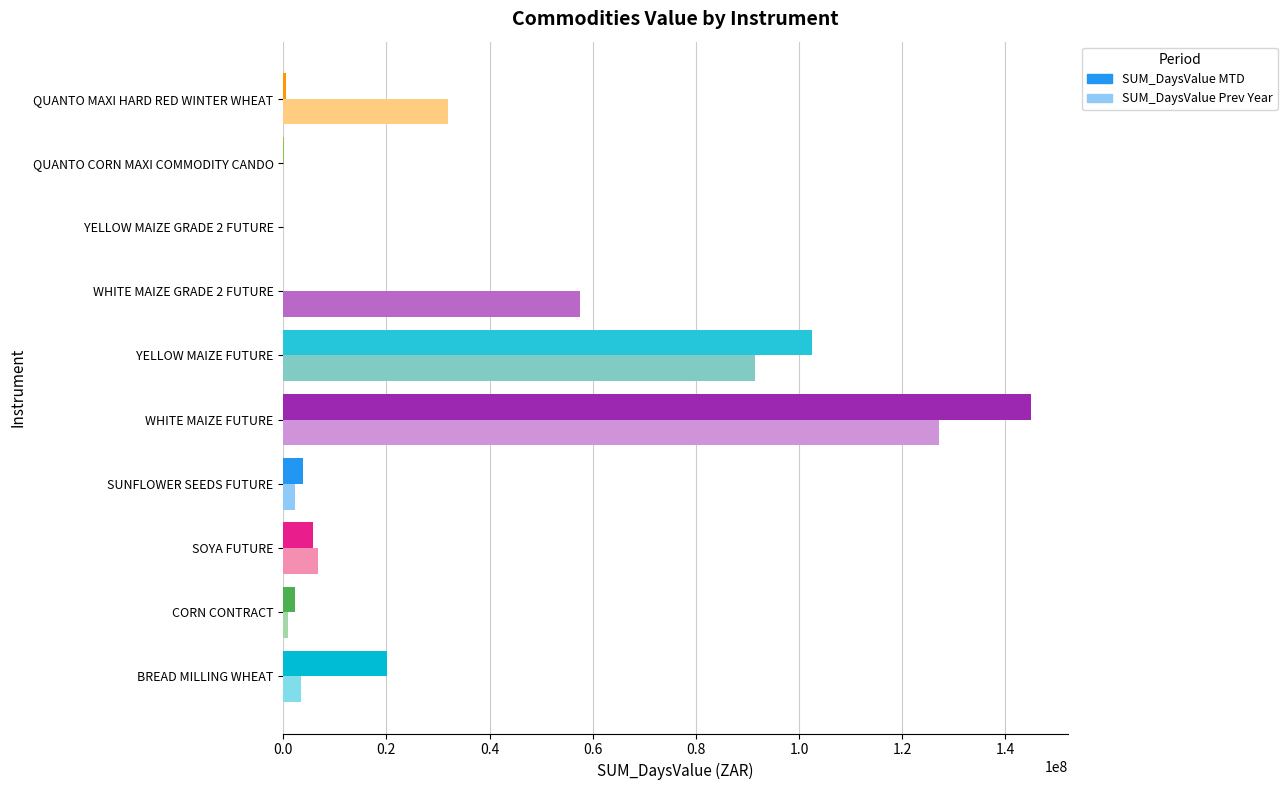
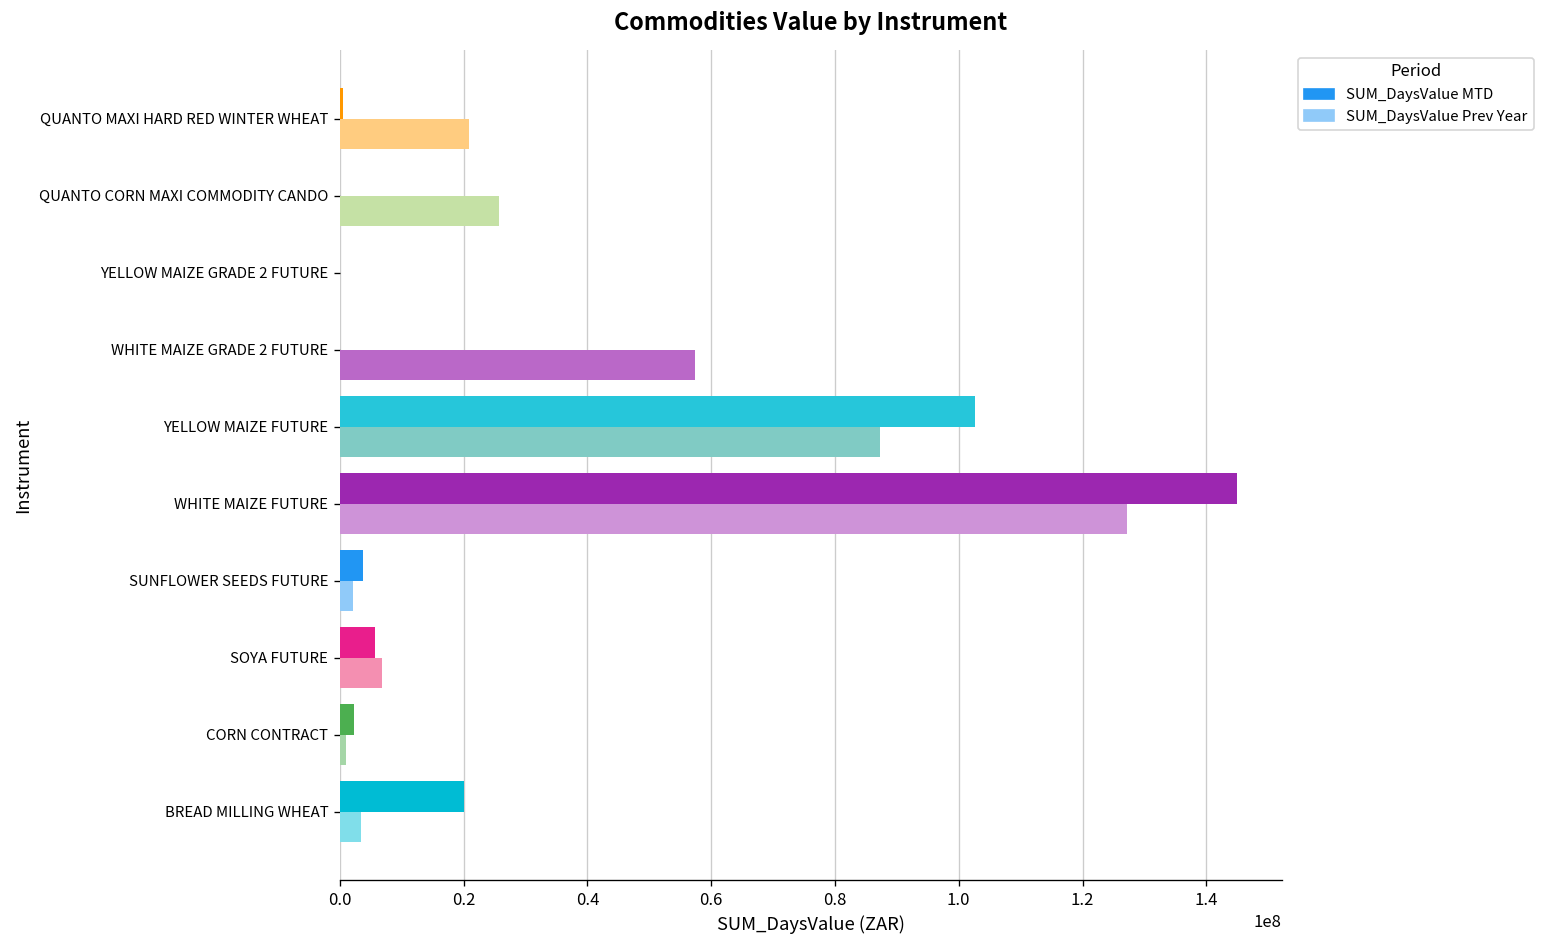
  {
    "SUM_DaysValue Prev Year": {
-     "QUANTO MAXI HARD RED WINTER WHEAT": 32000000,
-     "QUANTO CORN MAXI COMMODITY CANDO": 0,
+     "QUANTO MAXI HARD RED WINTER WHEAT": 21000000,
+     "QUANTO CORN MAXI COMMODITY CANDO": 26000000,
      "YELLOW MAIZE GRADE 2 FUTURE": 0,
      "WHITE MAIZE GRADE 2 FUTURE": 57000000,
-     "YELLOW MAIZE FUTURE": 92000000,
+     "YELLOW MAIZE FUTURE": 87000000,
      "WHITE MAIZE FUTURE": 127000000,
      "SUNFLOWER SEEDS FUTURE": 2000000,
      "SOYA FUTURE": 7000000,
      "CORN CONTRACT": 1000000,
      "BREAD MILLING WHEAT": 3000000
    }
  }
